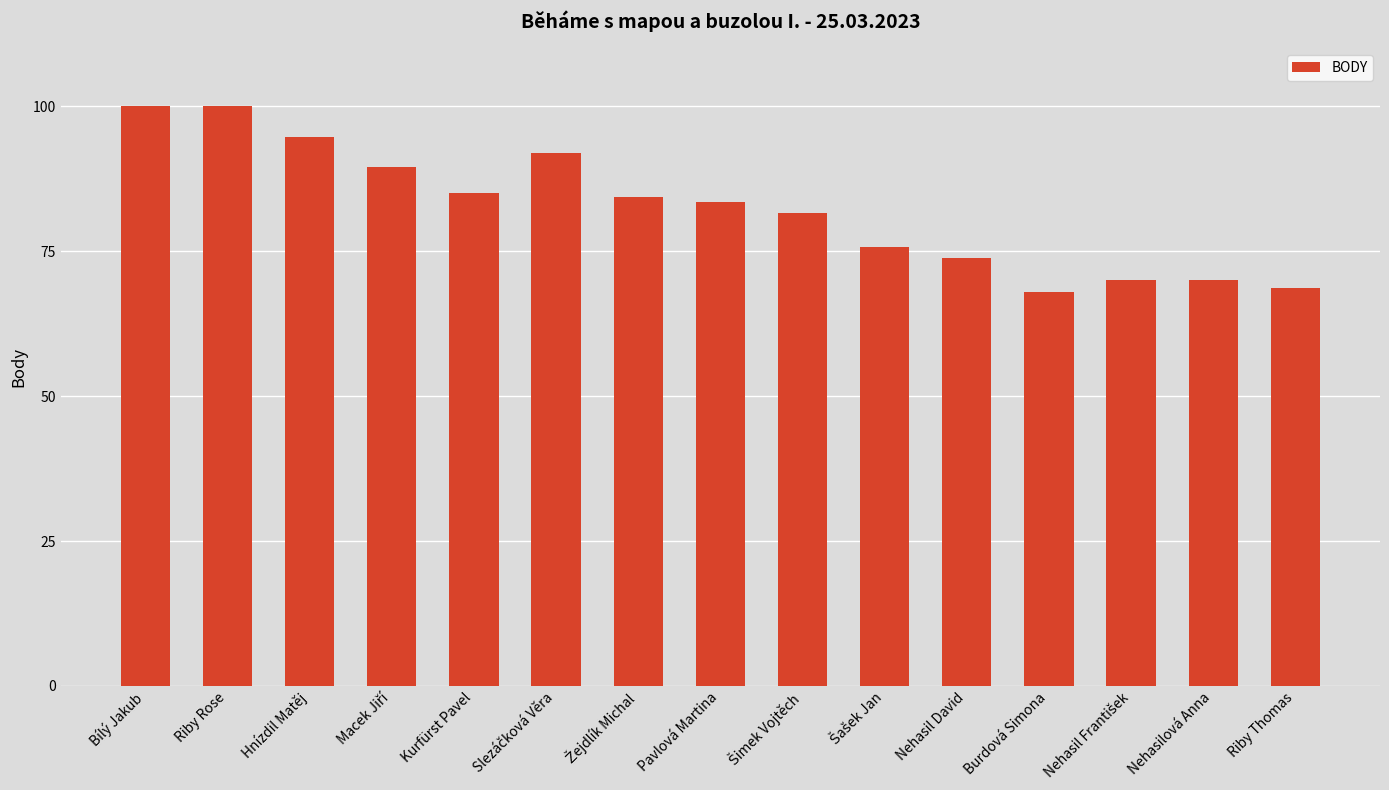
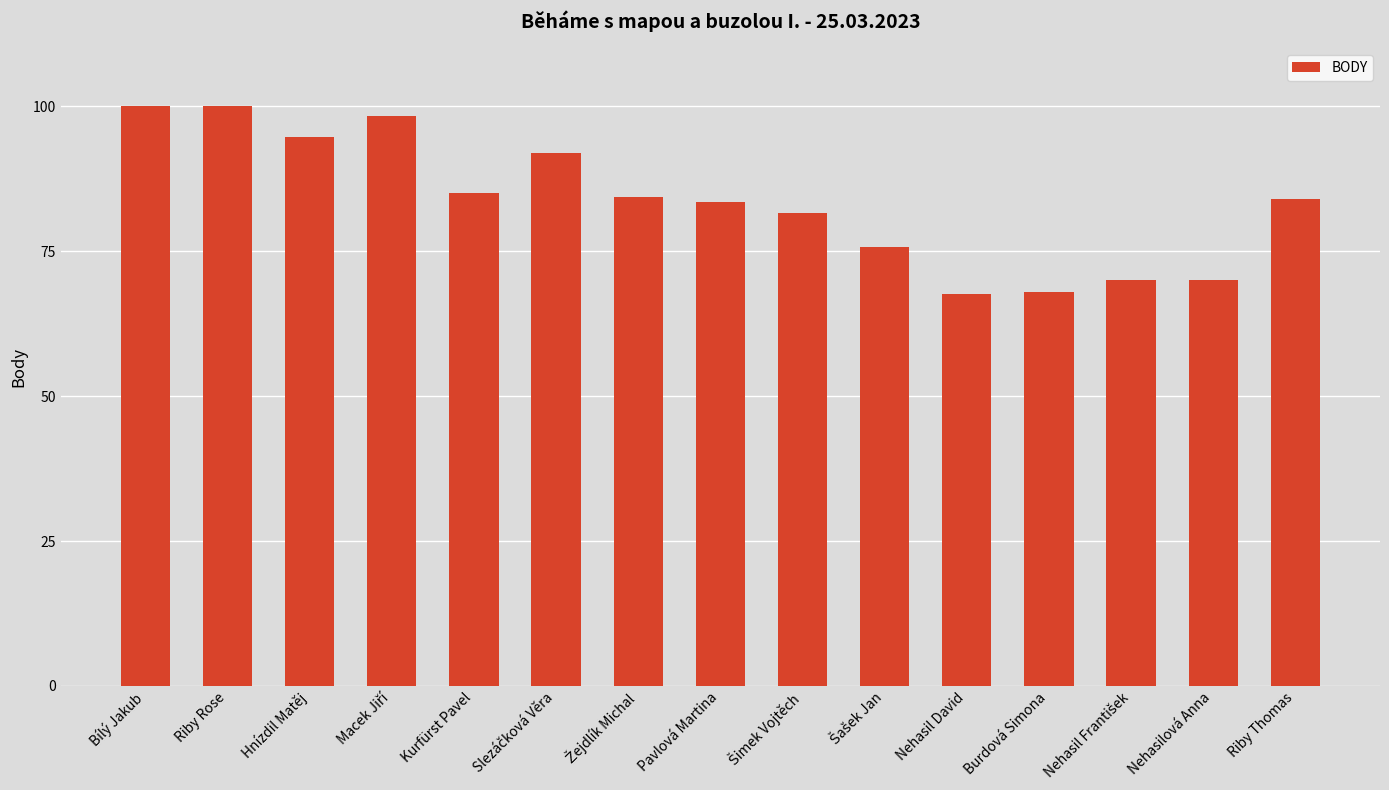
  {
    "Bílý Jakub": 100,
    "Riby Rose": 100,
    "Hnízdil Matěj": 95,
-   "Macek Jiří": 90,
+   "Macek Jiří": 98,
    "Kurfürst Pavel": 85,
    "Slezáčková Věra": 92,
    "Žejdlík Michal": 84,
    "Pavlová Martina": 84,
    "Šimek Vojtěch": 82,
    "Šašek Jan": 76,
-   "Nehasil David": 74,
+   "Nehasil David": 68,
    "Burdová Simona": 68,
    "Nehasil František": 70,
    "Nehasilová Anna": 70,
-   "Riby Thomas": 69
+   "Riby Thomas": 84
  }
